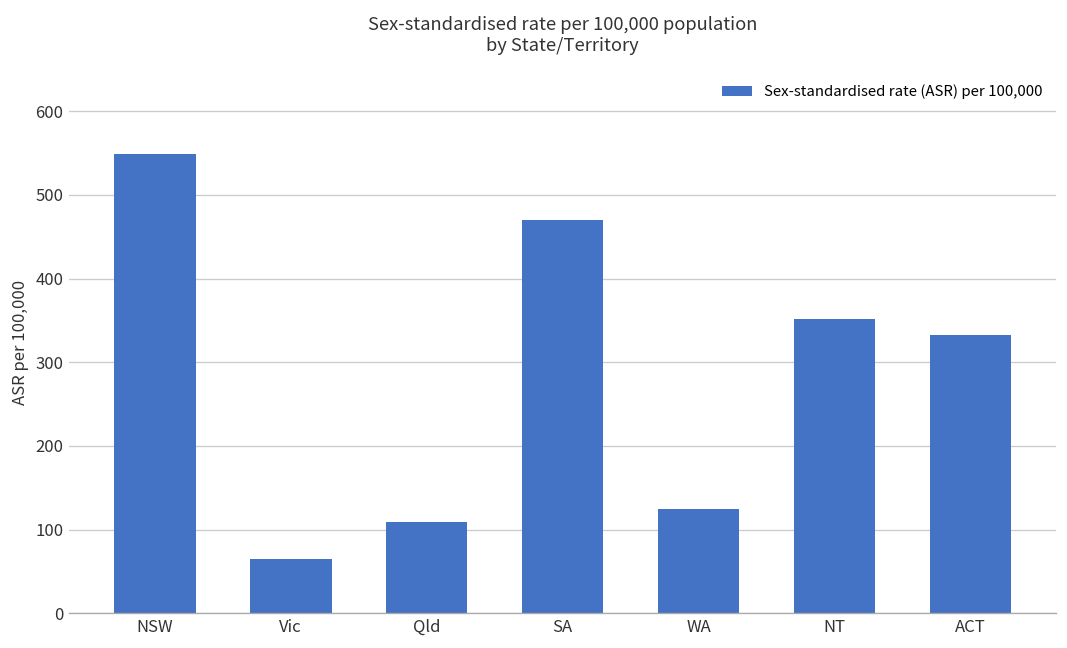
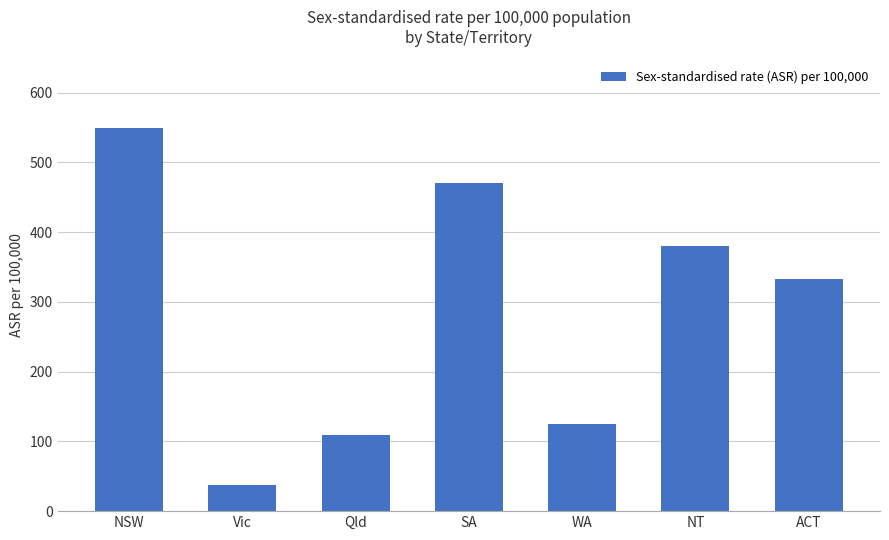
  {
    "NSW": 550,
-   "Vic": 70,
+   "Vic": 40,
    "Qld": 110,
    "SA": 470,
    "WA": 130,
-   "NT": 350,
+   "NT": 380,
    "ACT": 330
  }
